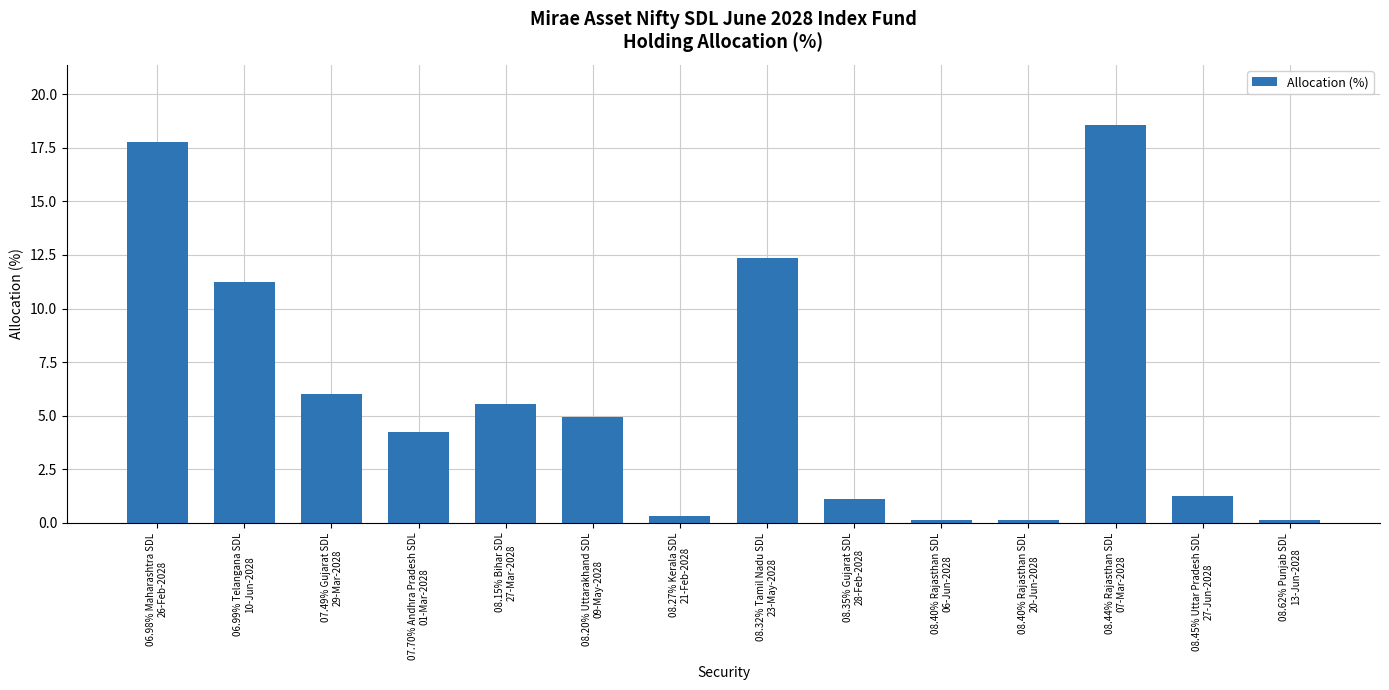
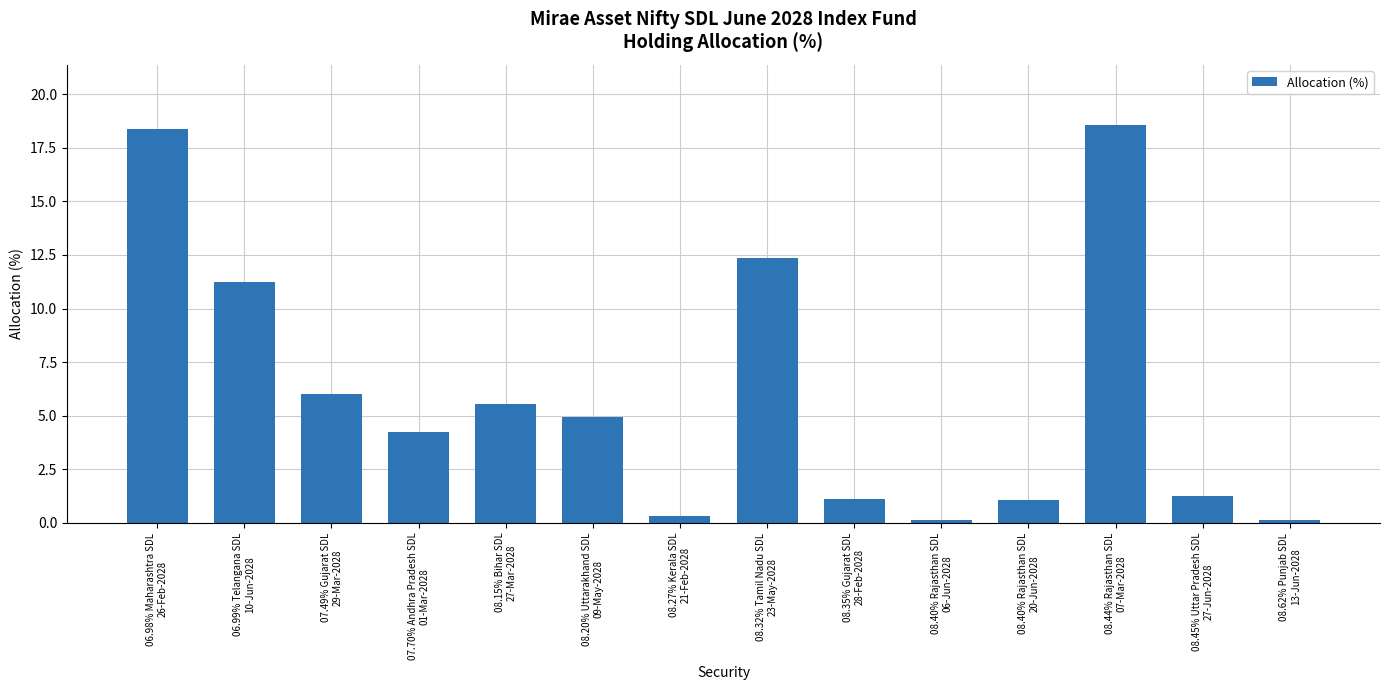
  {
-   "06.98% Maharashtra SDL 26-Feb-2028": 17.7,
+   "06.98% Maharashtra SDL 26-Feb-2028": 18.4,
    "06.99% Telangana SDL 10-Jun-2028": 11.2,
    "07.49% Gujarat SDL 29-Mar-2028": 6.0,
    "07.70% Andhra Pradesh SDL 01-Mar-2028": 4.2,
    "08.15% Bihar SDL 27-Mar-2028": 5.6,
    "08.20% Uttarakhand SDL 09-May-2028": 4.9,
    "08.27% Kerala SDL 21-Feb-2028": 0.3,
    "08.32% Tamil Nadu SDL 23-May-2028": 12.4,
    "08.35% Gujarat SDL 28-Feb-2028": 1.1,
    "08.40% Rajasthan SDL 06-Jun-2028": 0.1,
-   "08.40% Rajasthan SDL 20-Jun-2028": 0.1,
+   "08.40% Rajasthan SDL 20-Jun-2028": 1.1,
    "08.44% Rajasthan SDL 07-Mar-2028": 18.6,
    "08.45% Uttar Pradesh SDL 27-Jun-2028": 1.2,
    "08.62% Punjab SDL 13-Jun-2028": 0.1
  }
